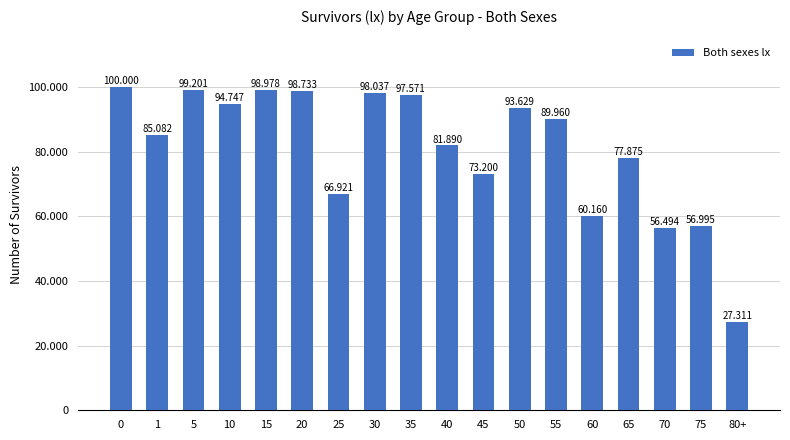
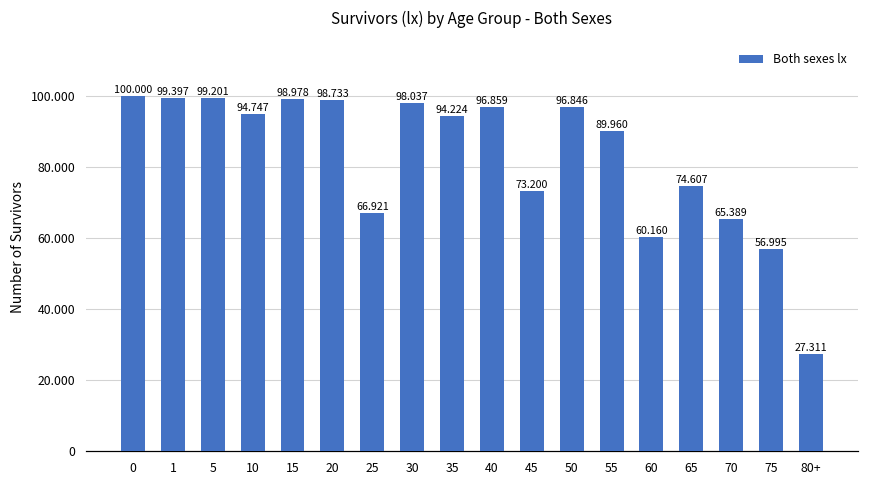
  {
-   "1": 85.082,
-   "35": 97.571,
-   "40": 81.890,
-   "50": 93.629,
-   "65": 77.875,
-   "70": 56.494
+   "1": 99.397,
+   "35": 94.224,
+   "40": 96.859,
+   "50": 96.846,
+   "65": 74.607,
+   "70": 65.389
  }
